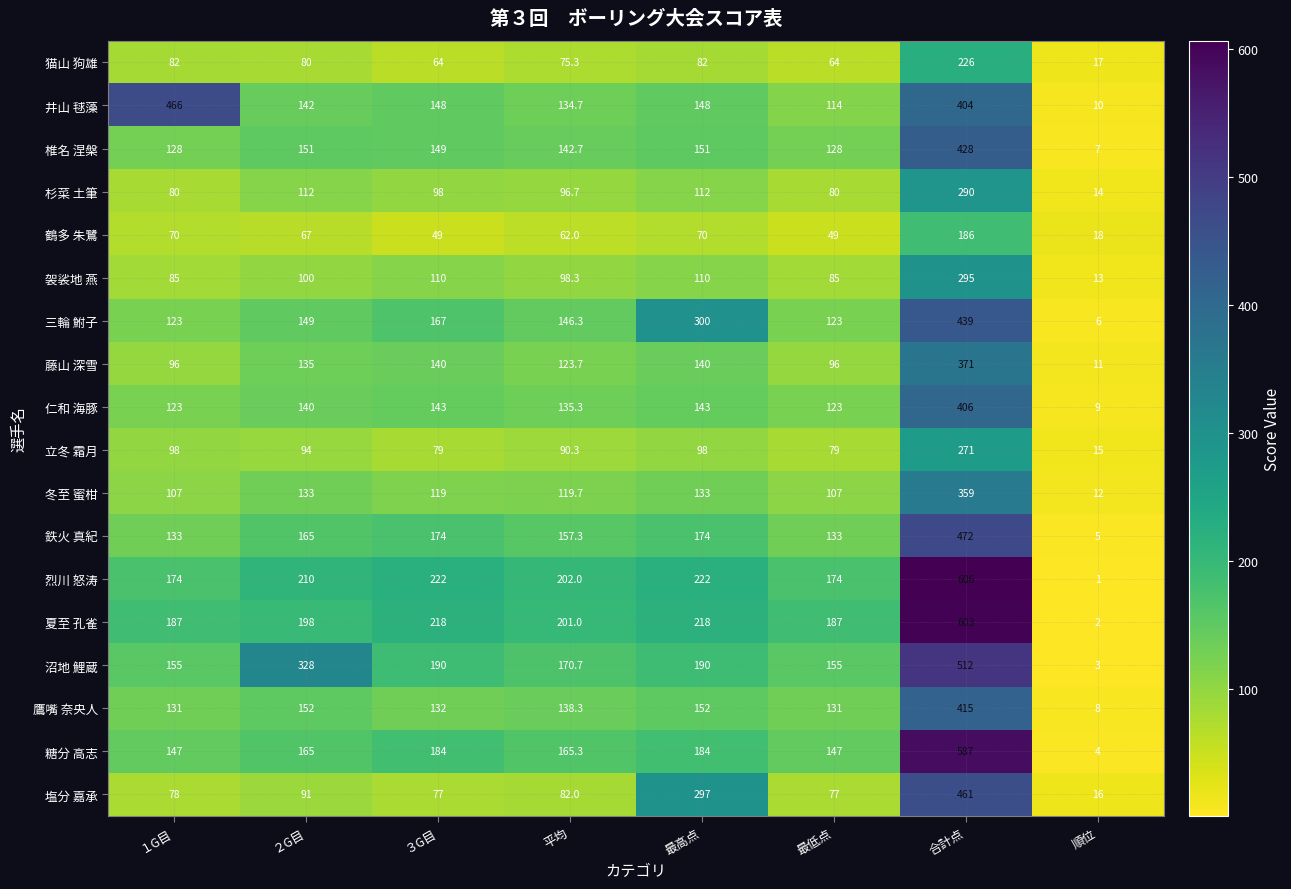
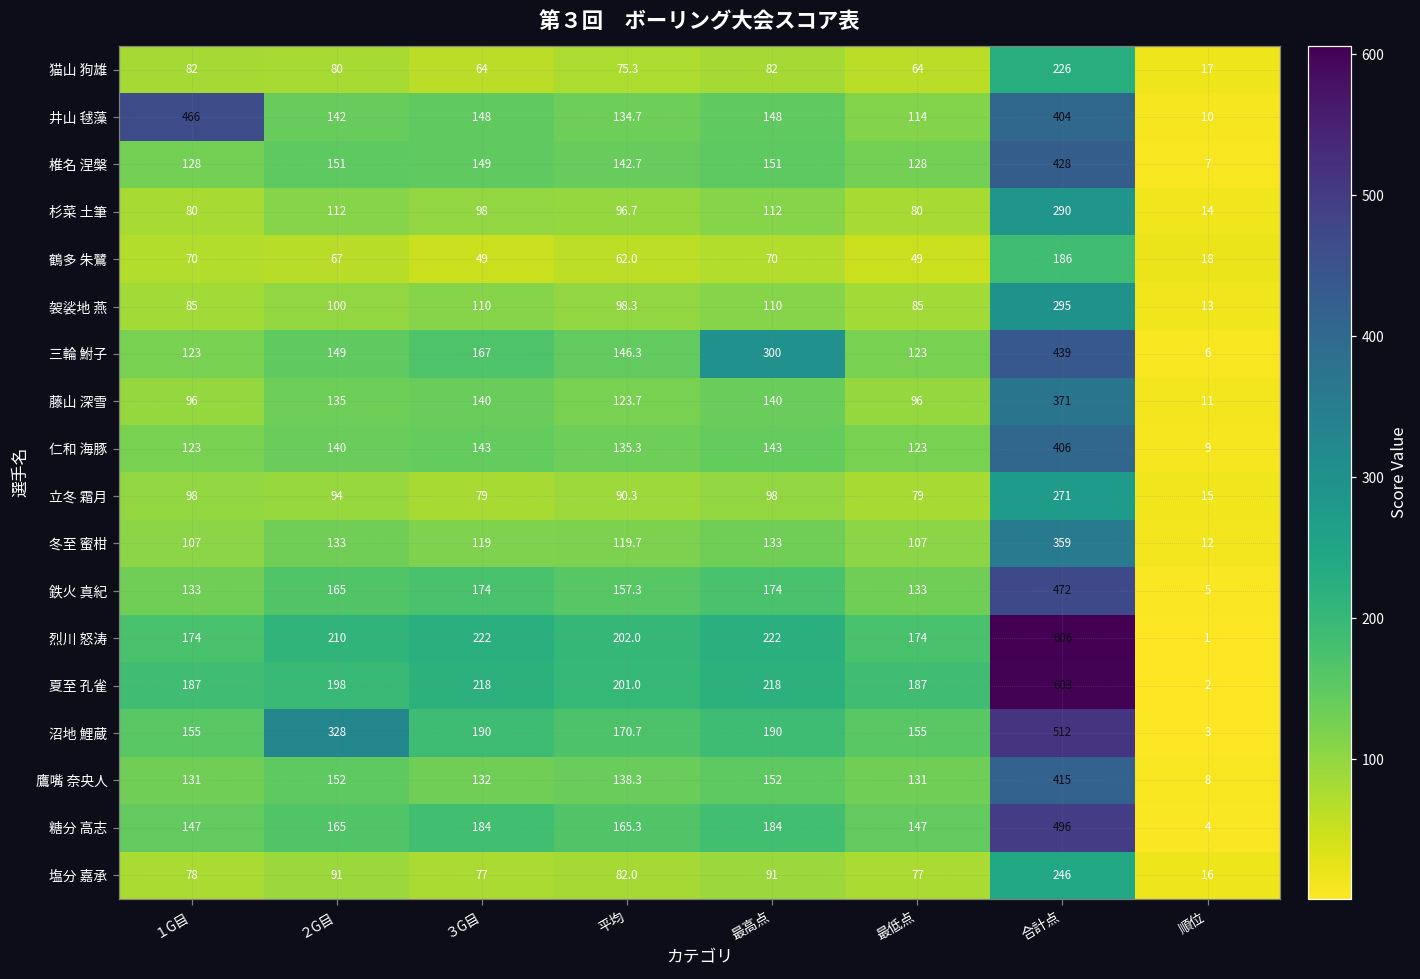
  {
    "猫山 狗雄": {
      "１G目": 82,
      "２G目": 80,
      "３G目": 64,
      "平均": 75.3,
      "最高点": 82,
      "最低点": 64,
      "合計点": 226,
      "順位": 17
    },
    "井山 毬藻": {
      "１G目": 466,
      "２G目": 142,
      "３G目": 148,
      "平均": 134.7,
      "最高点": 148,
      "最低点": 114,
      "合計点": 404,
      "順位": 10
    },
    "椎名 涅槃": {
      "１G目": 128,
      "２G目": 151,
      "３G目": 149,
      "平均": 142.7,
      "最高点": 151,
      "最低点": 128,
      "合計点": 428,
      "順位": 7
    },
    "杉菜 土筆": {
      "１G目": 80,
      "２G目": 112,
      "３G目": 98,
      "平均": 96.7,
      "最高点": 112,
      "最低点": 80,
      "合計点": 290,
      "順位": 14
    },
    "鶴多 朱鷺": {
      "１G目": 70,
      "２G目": 67,
      "３G目": 49,
      "平均": 62.0,
      "最高点": 70,
      "最低点": 49,
      "合計点": 186,
      "順位": 18
    },
    "袈裟地 燕": {
      "１G目": 85,
      "２G目": 100,
      "３G目": 110,
      "平均": 98.3,
      "最高点": 110,
      "最低点": 85,
      "合計点": 295,
      "順位": 13
    },
    "三輪 鮒子": {
      "１G目": 123,
      "２G目": 149,
      "３G目": 167,
      "平均": 146.3,
      "最高点": 300,
      "最低点": 123,
      "合計点": 439,
      "順位": 6
    },
    "藤山 深雪": {
      "１G目": 96,
      "２G目": 135,
      "３G目": 140,
      "平均": 123.7,
      "最高点": 140,
      "最低点": 96,
      "合計点": 371,
      "順位": 11
    },
    "仁和 海豚": {
      "１G目": 123,
      "２G目": 140,
      "３G目": 143,
      "平均": 135.3,
      "最高点": 143,
      "最低点": 123,
      "合計点": 406,
      "順位": 9
    },
    "立冬 霜月": {
      "１G目": 98,
      "２G目": 94,
      "３G目": 79,
      "平均": 90.3,
      "最高点": 98,
      "最低点": 79,
      "合計点": 271,
      "順位": 15
    },
    "冬至 蜜柑": {
      "１G目": 107,
      "２G目": 133,
      "３G目": 119,
      "平均": 119.7,
      "最高点": 133,
      "最低点": 107,
      "合計点": 359,
      "順位": 12
    },
    "鉄火 真紀": {
      "１G目": 133,
      "２G目": 165,
      "３G目": 174,
      "平均": 157.3,
      "最高点": 174,
      "最低点": 133,
      "合計点": 472,
      "順位": 5
    },
    "烈川 怒涛": {
      "１G目": 174,
      "２G目": 210,
      "３G目": 222,
      "平均": 202.0,
      "最高点": 222,
      "最低点": 174,
      "合計点": 606,
      "順位": 1
    },
    "夏至 孔雀": {
      "１G目": 187,
      "２G目": 198,
      "３G目": 218,
      "平均": 201.0,
      "最高点": 218,
      "最低点": 187,
      "合計点": 603,
      "順位": 2
    },
    "沼地 鯉蔵": {
      "１G目": 155,
      "２G目": 328,
      "３G目": 190,
      "平均": 170.7,
      "最高点": 190,
      "最低点": 155,
      "合計点": 512,
      "順位": 3
    },
    "鷹嘴 奈央人": {
      "１G目": 131,
      "２G目": 152,
      "３G目": 132,
      "平均": 138.3,
      "最高点": 152,
      "最低点": 131,
      "合計点": 415,
      "順位": 8
    },
    "糖分 高志": {
      "１G目": 147,
      "２G目": 165,
      "３G目": 184,
      "平均": 165.3,
      "最高点": 184,
      "最低点": 147,
-     "合計点": 587,
+     "合計点": 496,
      "順位": 4
    },
    "塩分 嘉承": {
      "１G目": 78,
      "２G目": 91,
      "３G目": 77,
      "平均": 82.0,
-     "最高点": 297,
+     "最高点": 91,
      "最低点": 77,
-     "合計点": 461,
+     "合計点": 246,
      "順位": 16
    }
  }
